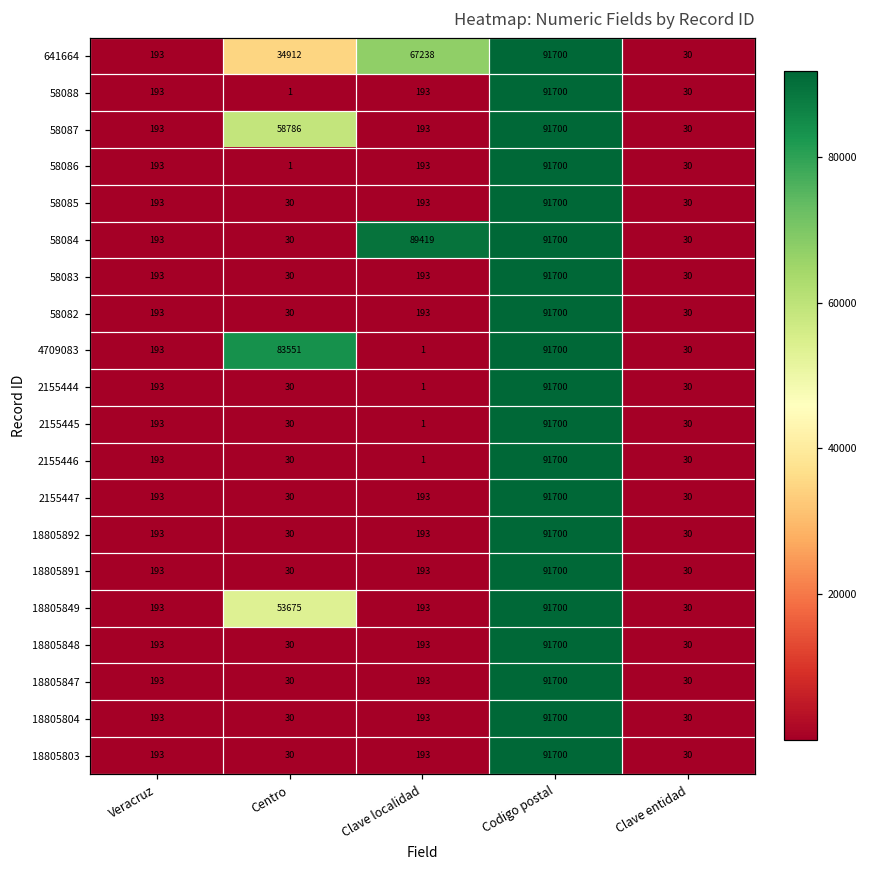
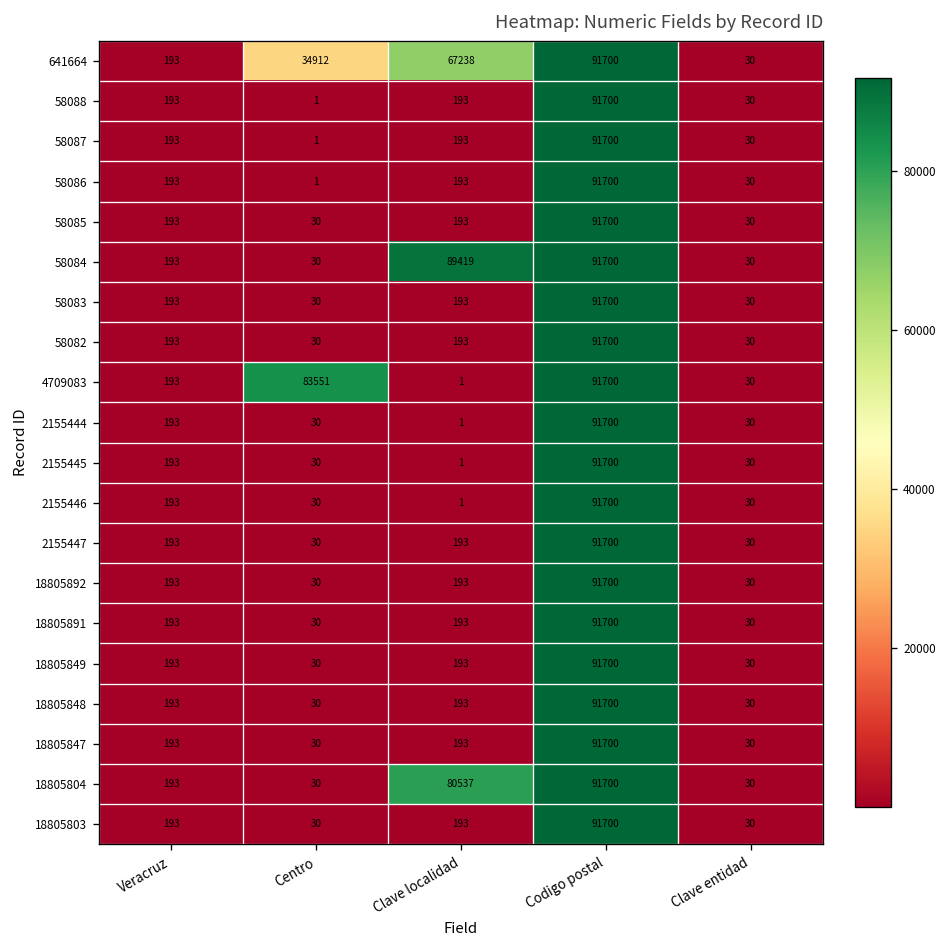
  {
    "641664": {
      "Veracruz": 193,
      "Centro": 34912,
      "Clave localidad": 67238,
      "Codigo postal": 91700,
      "Clave entidad": 30
    },
    "58088": {
      "Veracruz": 193,
      "Centro": 1,
      "Clave localidad": 193,
      "Codigo postal": 91700,
      "Clave entidad": 30
    },
    "58087": {
      "Veracruz": 193,
-     "Centro": 58786,
+     "Centro": 1,
      "Clave localidad": 193,
      "Codigo postal": 91700,
      "Clave entidad": 30
    },
    "58086": {
      "Veracruz": 193,
      "Centro": 1,
      "Clave localidad": 193,
      "Codigo postal": 91700,
      "Clave entidad": 30
    },
    "58085": {
      "Veracruz": 193,
      "Centro": 30,
      "Clave localidad": 193,
      "Codigo postal": 91700,
      "Clave entidad": 30
    },
    "58084": {
      "Veracruz": 193,
      "Centro": 30,
      "Clave localidad": 89419,
      "Codigo postal": 91700,
      "Clave entidad": 30
    },
    "58083": {
      "Veracruz": 193,
      "Centro": 30,
      "Clave localidad": 193,
      "Codigo postal": 91700,
      "Clave entidad": 30
    },
    "58082": {
      "Veracruz": 193,
      "Centro": 30,
      "Clave localidad": 193,
      "Codigo postal": 91700,
      "Clave entidad": 30
    },
    "4709083": {
      "Veracruz": 193,
      "Centro": 83551,
      "Clave localidad": 1,
      "Codigo postal": 91700,
      "Clave entidad": 30
    },
    "2155444": {
      "Veracruz": 193,
      "Centro": 30,
      "Clave localidad": 1,
      "Codigo postal": 91700,
      "Clave entidad": 30
    },
    "2155445": {
      "Veracruz": 193,
      "Centro": 30,
      "Clave localidad": 1,
      "Codigo postal": 91700,
      "Clave entidad": 30
    },
    "2155446": {
      "Veracruz": 193,
      "Centro": 30,
      "Clave localidad": 1,
      "Codigo postal": 91700,
      "Clave entidad": 30
    },
    "2155447": {
      "Veracruz": 193,
      "Centro": 30,
      "Clave localidad": 193,
      "Codigo postal": 91700,
      "Clave entidad": 30
    },
    "18805892": {
      "Veracruz": 193,
      "Centro": 30,
      "Clave localidad": 193,
      "Codigo postal": 91700,
      "Clave entidad": 30
    },
    "18805891": {
      "Veracruz": 193,
      "Centro": 30,
      "Clave localidad": 193,
      "Codigo postal": 91700,
      "Clave entidad": 30
    },
    "18805849": {
      "Veracruz": 193,
-     "Centro": 53675,
+     "Centro": 30,
      "Clave localidad": 193,
      "Codigo postal": 91700,
      "Clave entidad": 30
    },
    "18805848": {
      "Veracruz": 193,
      "Centro": 30,
      "Clave localidad": 193,
      "Codigo postal": 91700,
      "Clave entidad": 30
    },
    "18805847": {
      "Veracruz": 193,
      "Centro": 30,
      "Clave localidad": 193,
      "Codigo postal": 91700,
      "Clave entidad": 30
    },
    "18805804": {
      "Veracruz": 193,
      "Centro": 30,
-     "Clave localidad": 193,
+     "Clave localidad": 80537,
      "Codigo postal": 91700,
      "Clave entidad": 30
    },
    "18805803": {
      "Veracruz": 193,
      "Centro": 30,
      "Clave localidad": 193,
      "Codigo postal": 91700,
      "Clave entidad": 30
    }
  }
